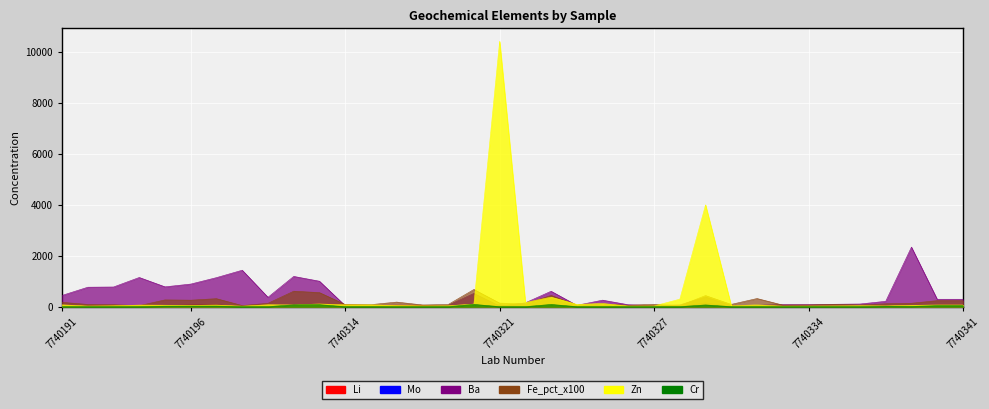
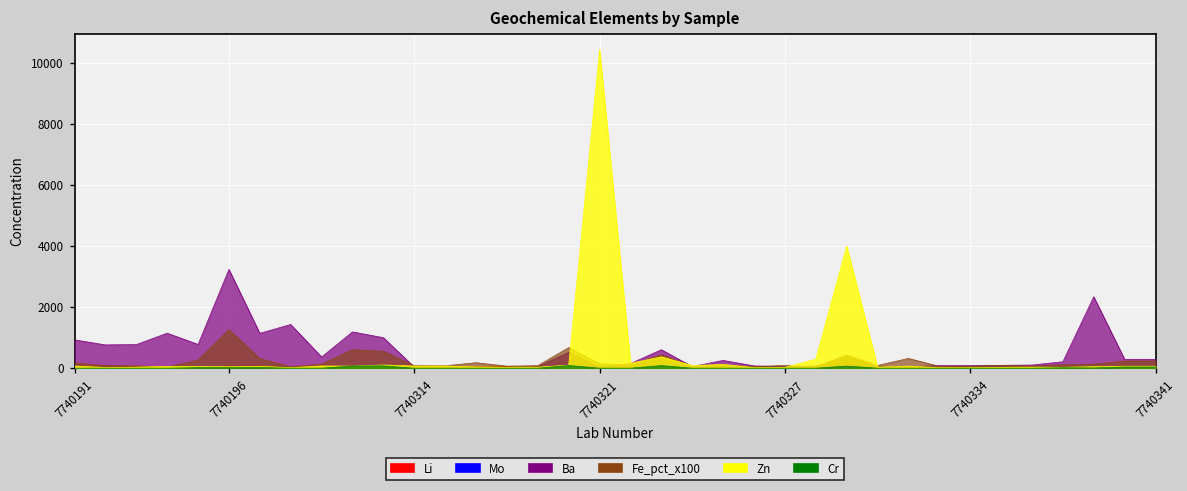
  {
    "Ba": {
-     "7740191": 400,
-     "7740196": 900
+     "7740191": 900,
+     "7740196": 3200
    },
    "Fe_pct_x100": {
      "7740191": 200,
-     "7740196": 300
+     "7740196": 1300
    },
    "Zn": {
      "7740321": 10400
    }
  }
